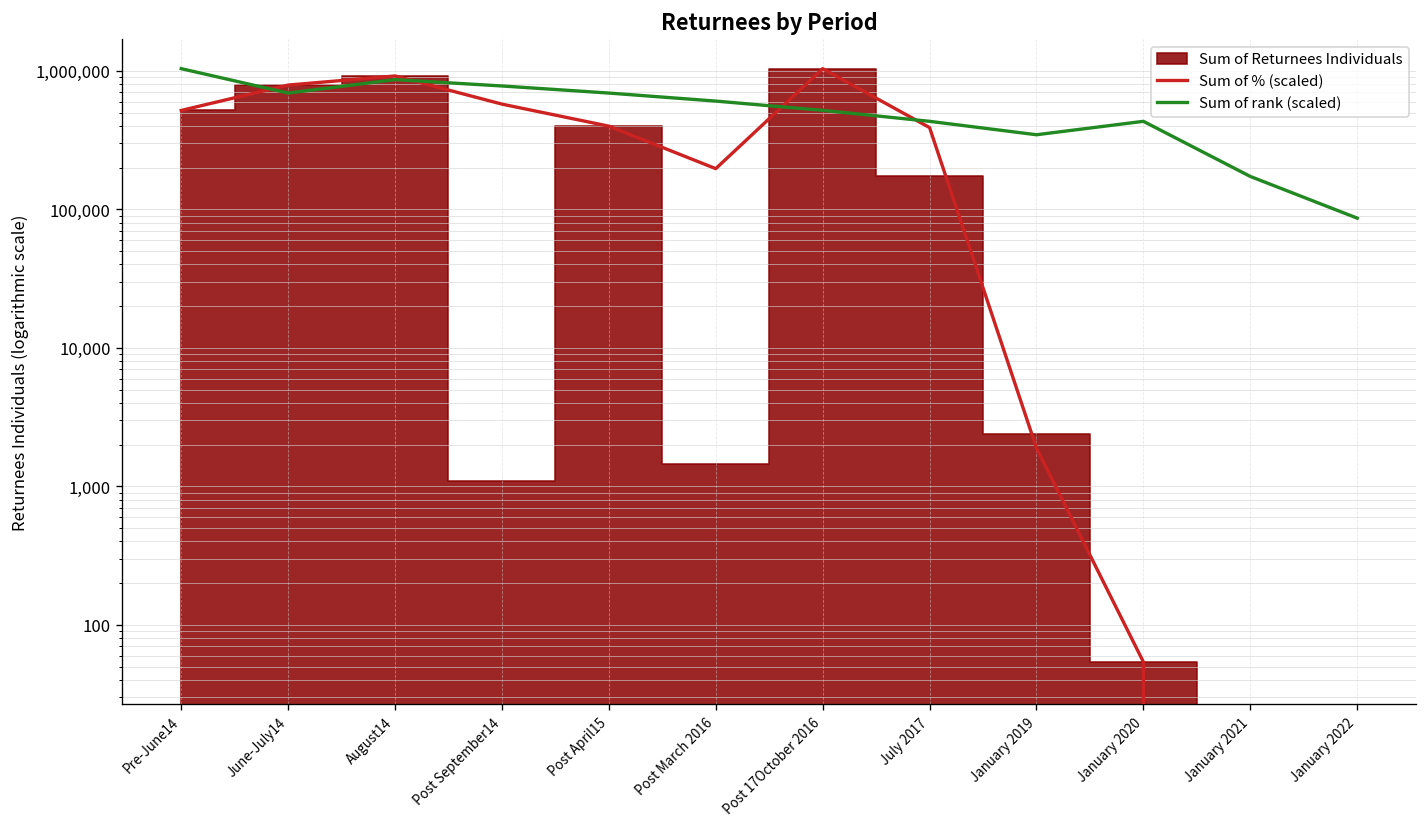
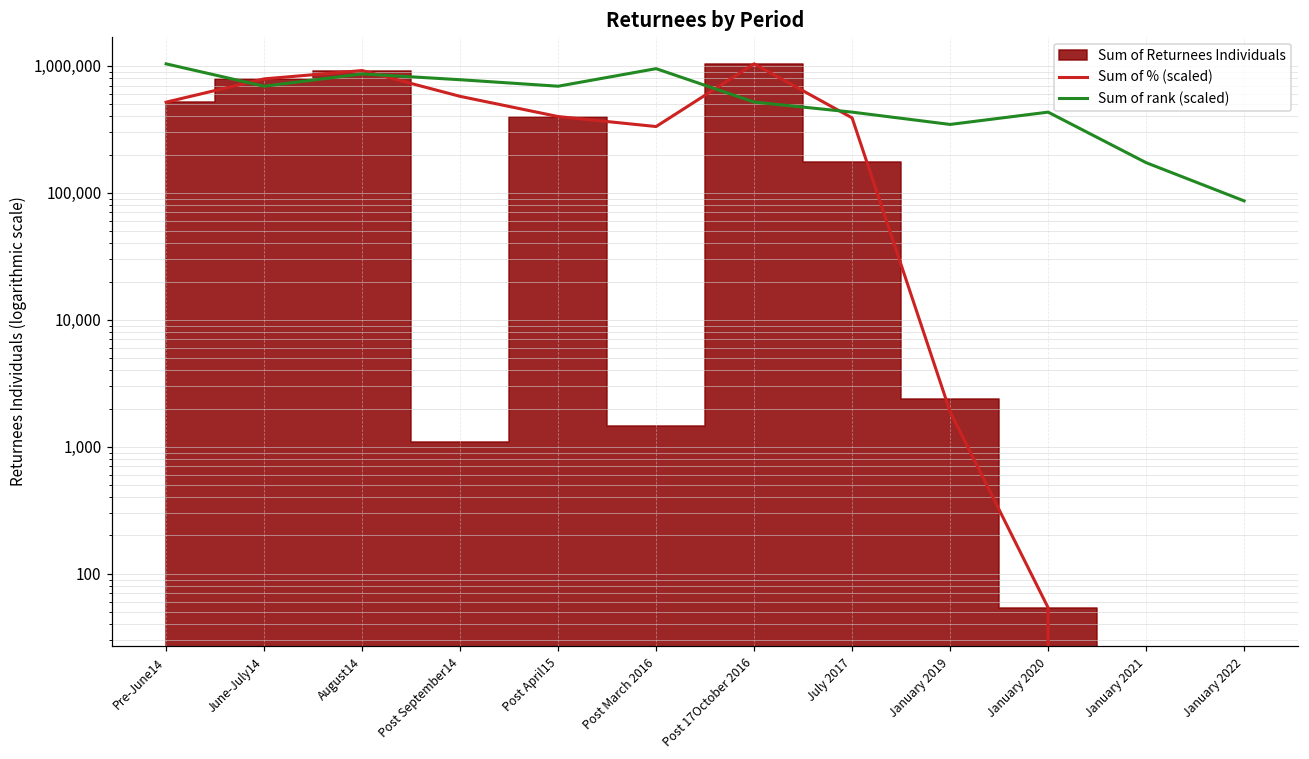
  {
    "Sum of % (scaled)": {
      "June-July14": "800,000",
      "August14": "900,000",
      "Post September14": "600,000",
      "Post April15": "400,000",
-     "Post March 2016": "200,000",
+     "Post March 2016": "330,000",
      "Post 17October 2016": "1,000,000",
      "July 2017": "390,000",
      "January 2019": "1,900",
      "January 2020": "50"
    },
    "Sum of rank (scaled)": {
      "Pre-June14": "1,000,000",
      "June-July14": "700,000",
      "August14": "900,000",
      "Post September14": "800,000",
      "Post April15": "700,000",
-     "Post March 2016": "600,000",
+     "Post March 2016": "1,000,000",
      "Post 17October 2016": "500,000",
      "July 2017": "430,000",
      "January 2019": "350,000",
      "January 2020": "430,000",
      "January 2021": "170,000",
      "January 2022": "90,000"
    }
  }
